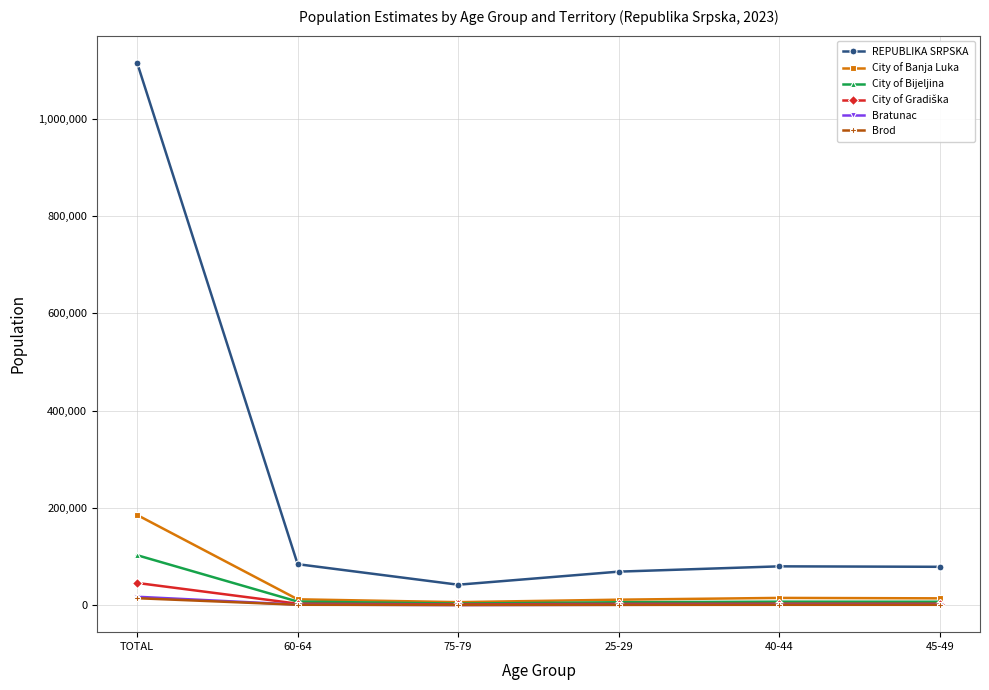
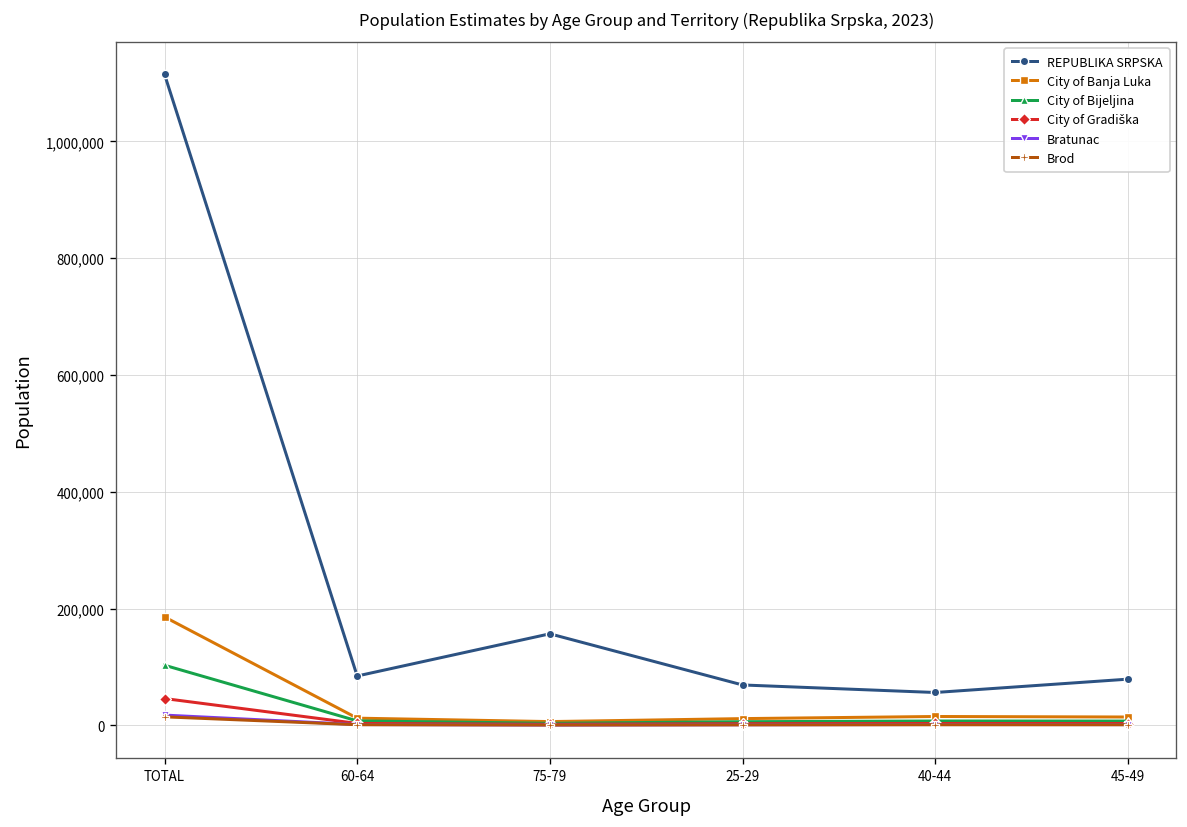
  {
    "REPUBLIKA SRPSKA": {
      "TOTAL": "1,110,000",
      "60-64": "80,000",
-     "75-79": "40,000",
+     "75-79": "160,000",
      "25-29": "70,000",
-     "40-44": "80,000",
+     "40-44": "60,000",
      "45-49": "80,000"
    },
    "City of Bijeljina": {
      "TOTAL": "100,000"
    },
    "City of Gradiška": {
      "TOTAL": "50,000"
    }
  }
